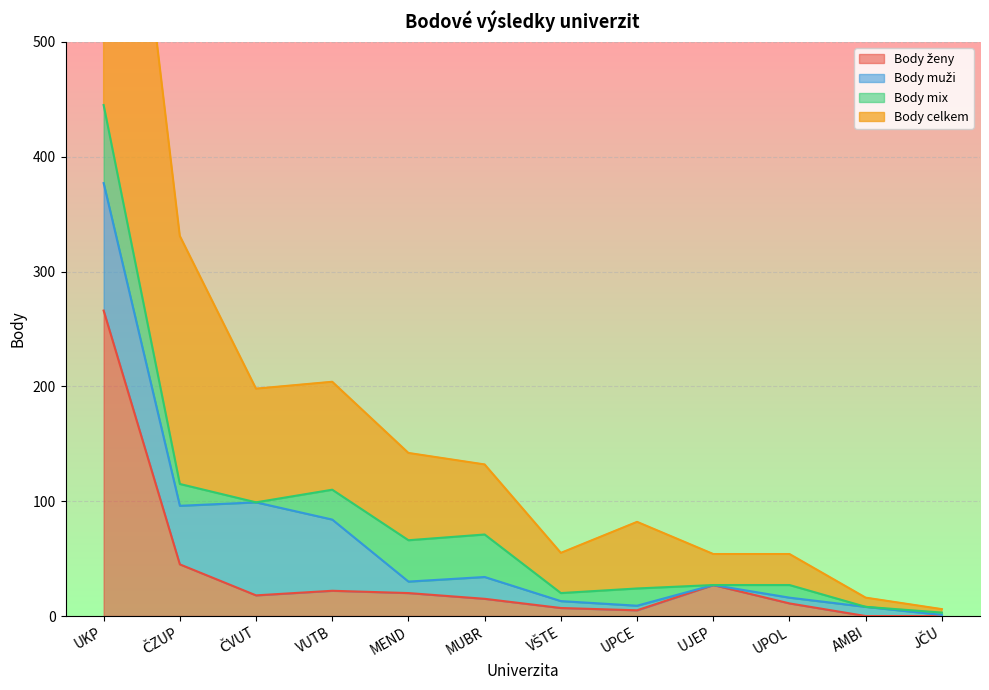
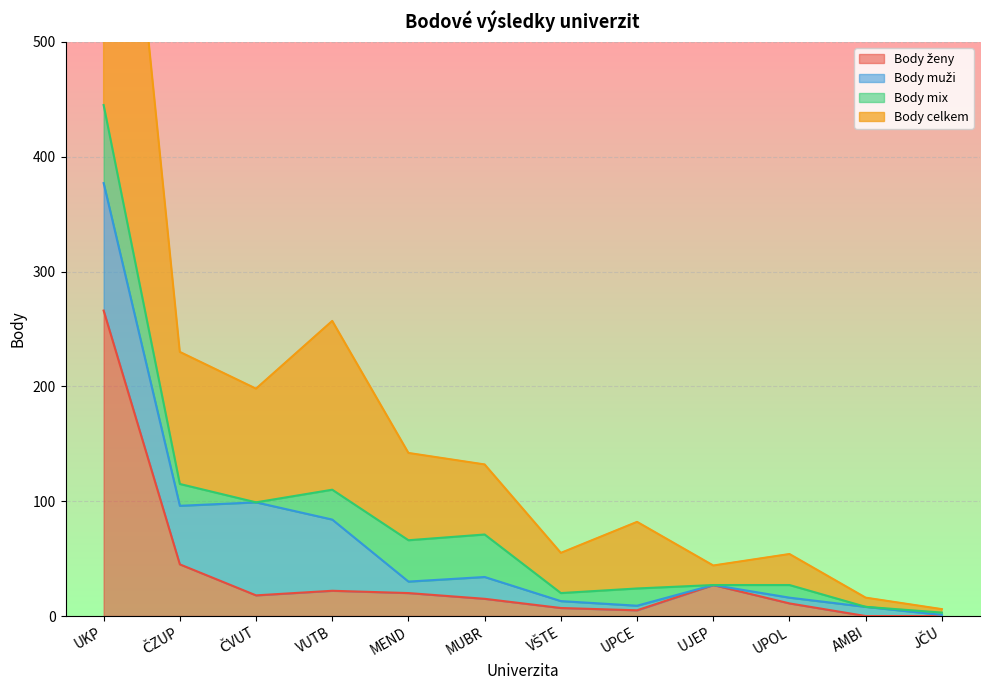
  {
    "Body ženy": {
      "UKP": 266,
      "ČZUP": 45,
      "ČVUT": 18,
      "VUTB": 22,
      "MEND": 20,
      "MUBR": 15,
      "VŠTE": 7,
      "UPCE": 5,
      "UPOL": 11,
      "AMBI": 0
    },
    "Body muži": {
      "UKP": 111,
      "ČZUP": 51,
      "VUTB": 62,
      "MEND": 10,
      "MUBR": 19,
      "VŠTE": 6,
      "UPCE": 4,
      "UPOL": 5
    },
    "Body mix": {
      "UKP": 68,
      "ČZUP": 19,
      "VUTB": 26,
      "MEND": 36,
      "MUBR": 37,
      "VŠTE": 7,
      "UPCE": 15,
      "UPOL": 11
    },
    "Body celkem": {
-     "ČZUP": 216,
+     "ČZUP": 115,
      "ČVUT": 99,
-     "VUTB": 94,
+     "VUTB": 147,
      "MEND": 76,
      "MUBR": 61,
      "VŠTE": 35,
      "UPCE": 58,
-     "UJEP": 27,
+     "UJEP": 17,
      "UPOL": 27,
      "AMBI": 8,
      "JČU": 3
    }
  }
